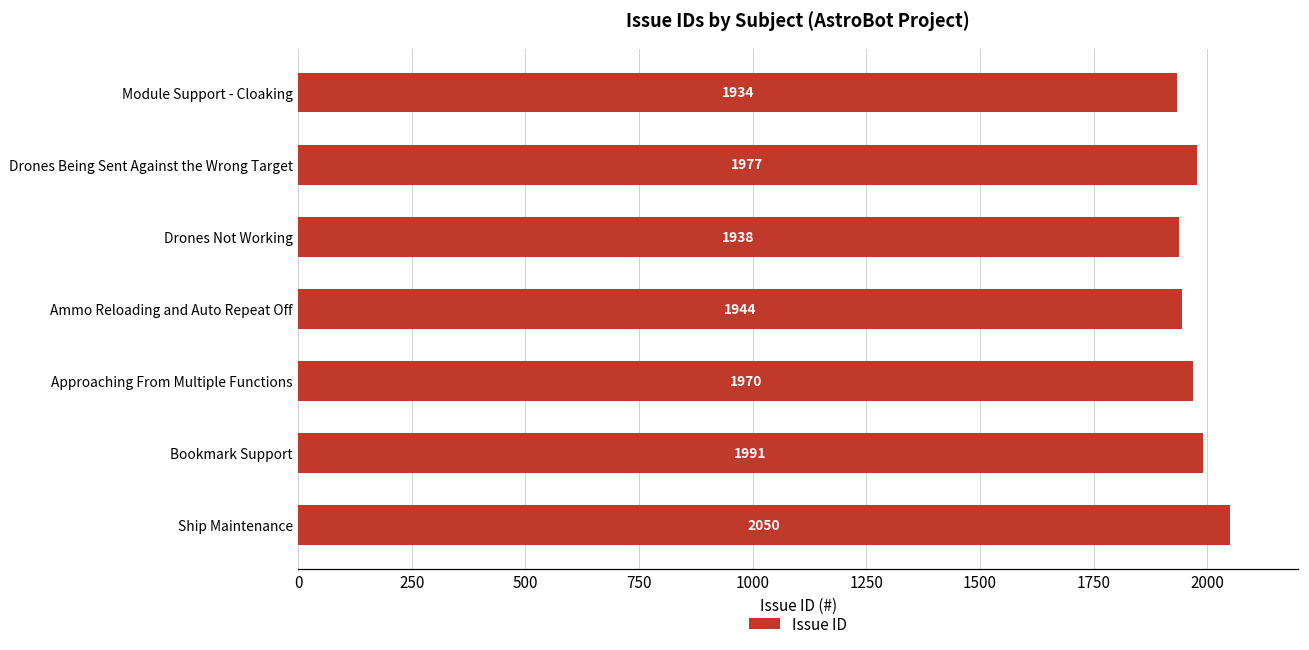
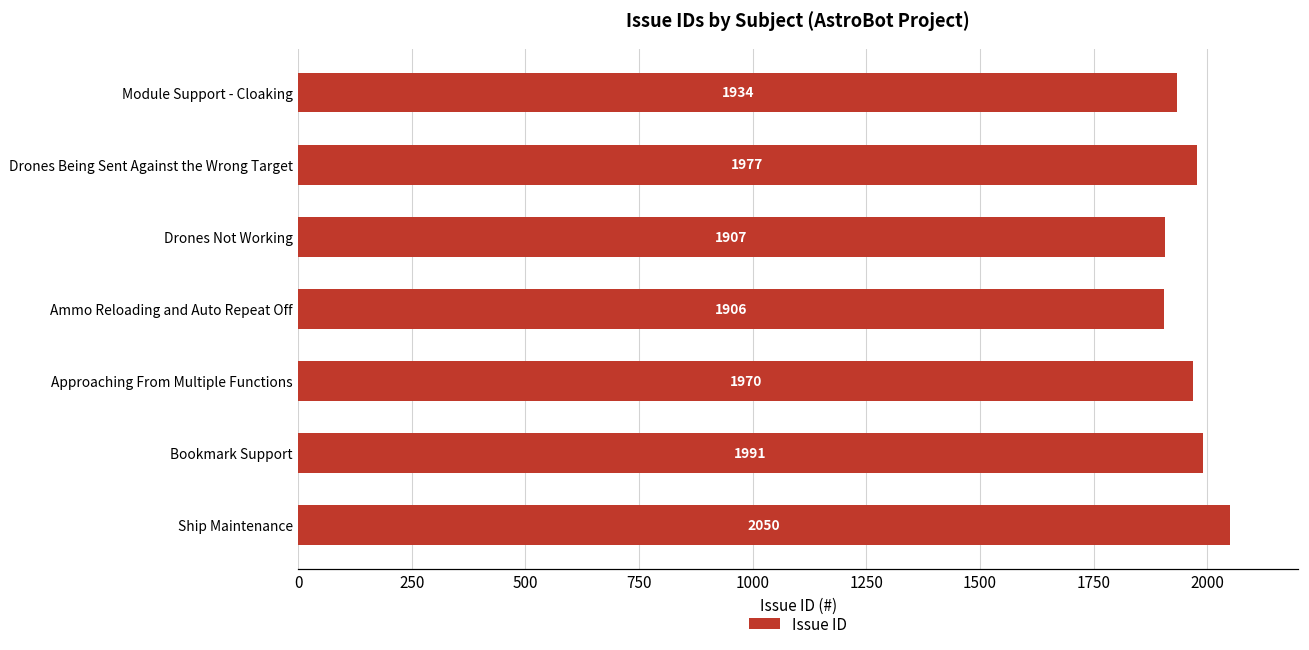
  {
    "Module Support - Cloaking": 1934,
    "Drones Being Sent Against the Wrong Target": 1977,
-   "Drones Not Working": 1938,
-   "Ammo Reloading and Auto Repeat Off": 1944,
+   "Drones Not Working": 1907,
+   "Ammo Reloading and Auto Repeat Off": 1906,
    "Approaching From Multiple Functions": 1970,
    "Bookmark Support": 1991,
    "Ship Maintenance": 2050
  }
